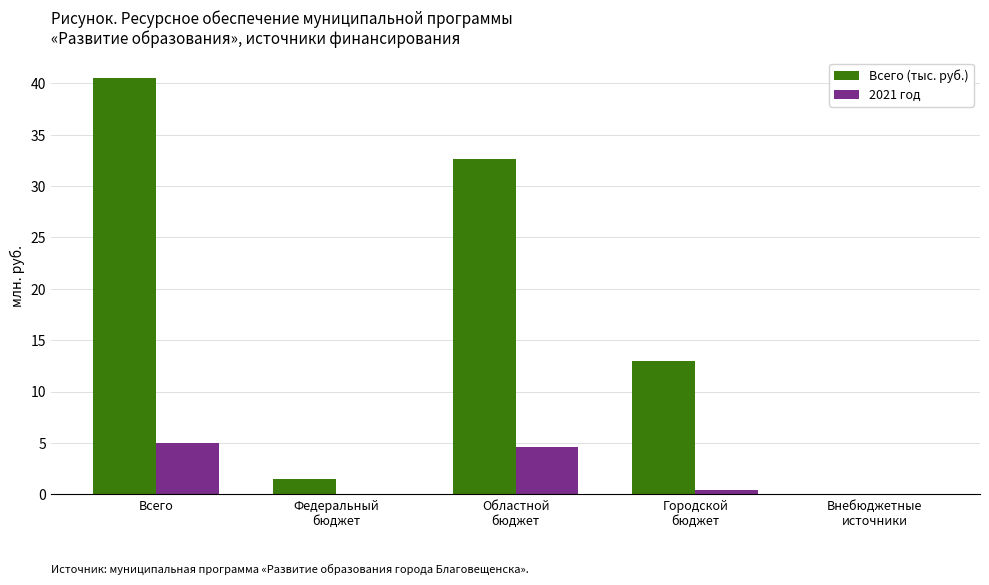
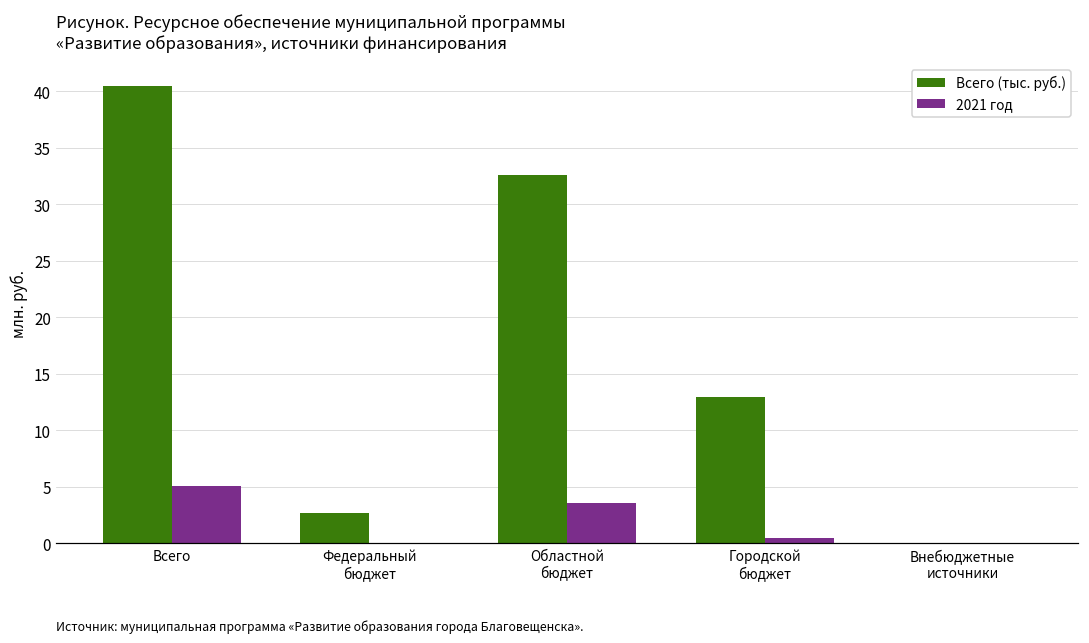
  {
    "Всего (тыс. руб.)": {
      "Всего": 40.5,
-     "Федеральный бюджет": 1.5,
+     "Федеральный бюджет": 2.7,
      "Областной бюджет": 32.6,
      "Городской бюджет": 12.9
    },
    "2021 год": {
      "Всего": 5.0,
      "Федеральный бюджет": 0.0,
-     "Областной бюджет": 4.6,
+     "Областной бюджет": 3.5,
      "Городской бюджет": 0.4
    }
  }
